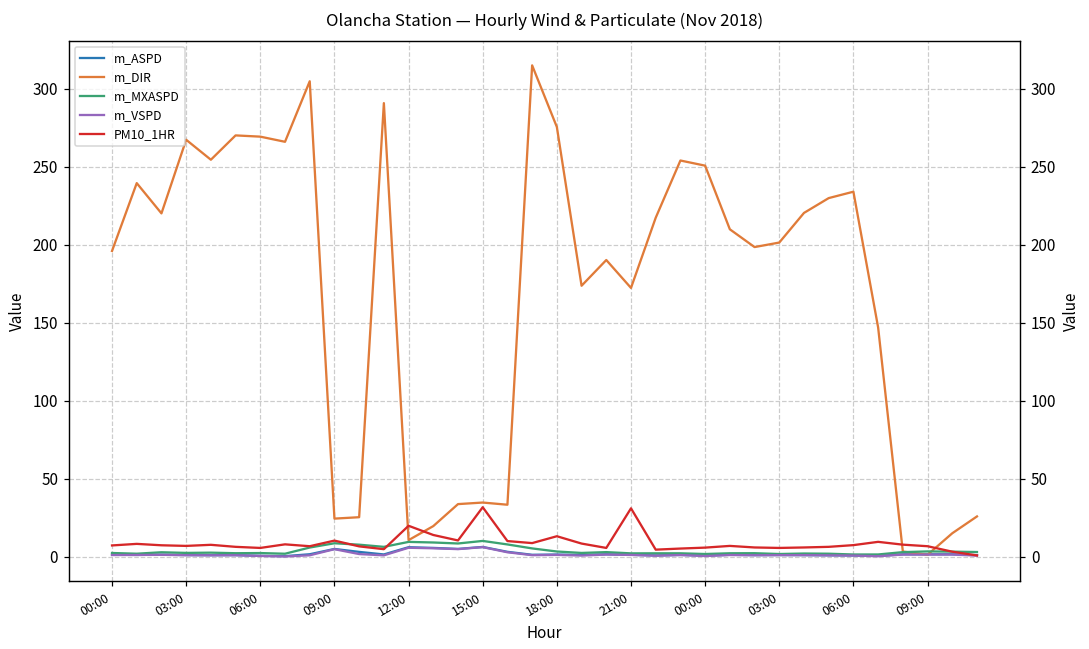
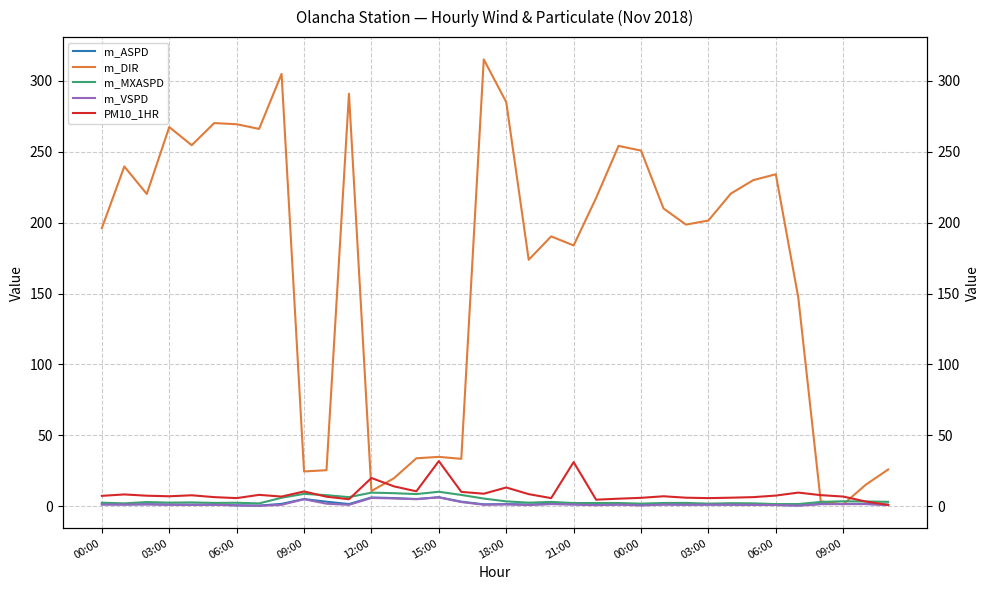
  {
    "m_DIR": {
      "15:00": 35,
-     "18:00": 276,
-     "21:00": 172
+     "18:00": 285,
+     "21:00": 184
    },
    "m_MXASPD": {
      "15:00": 10,
      "18:00": 3
    },
    "PM10_1HR": {
      "12:00": 20,
      "15:00": 32,
      "18:00": 13,
      "21:00": 31
    }
  }
